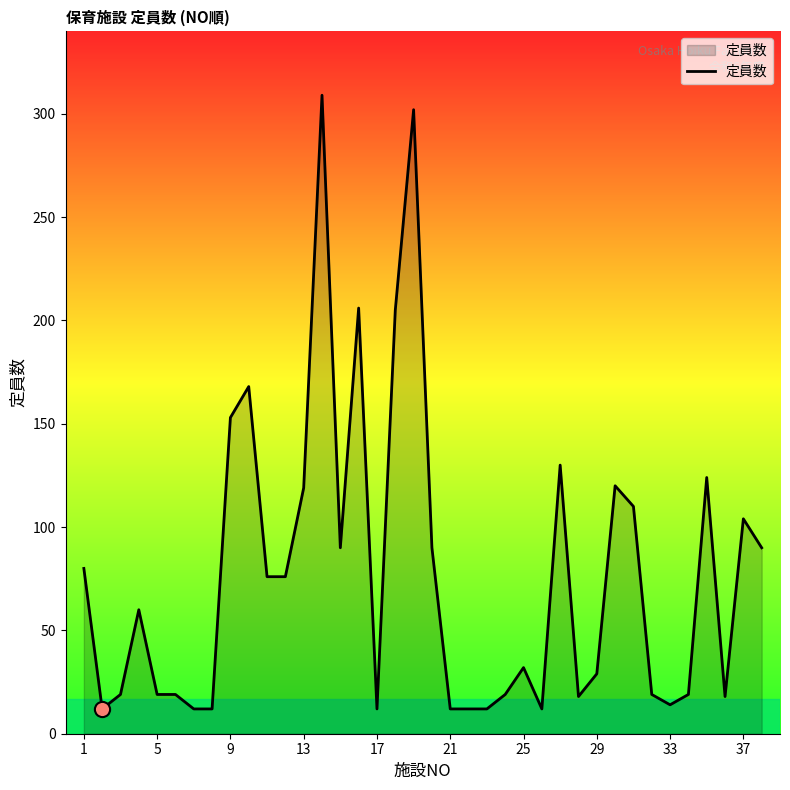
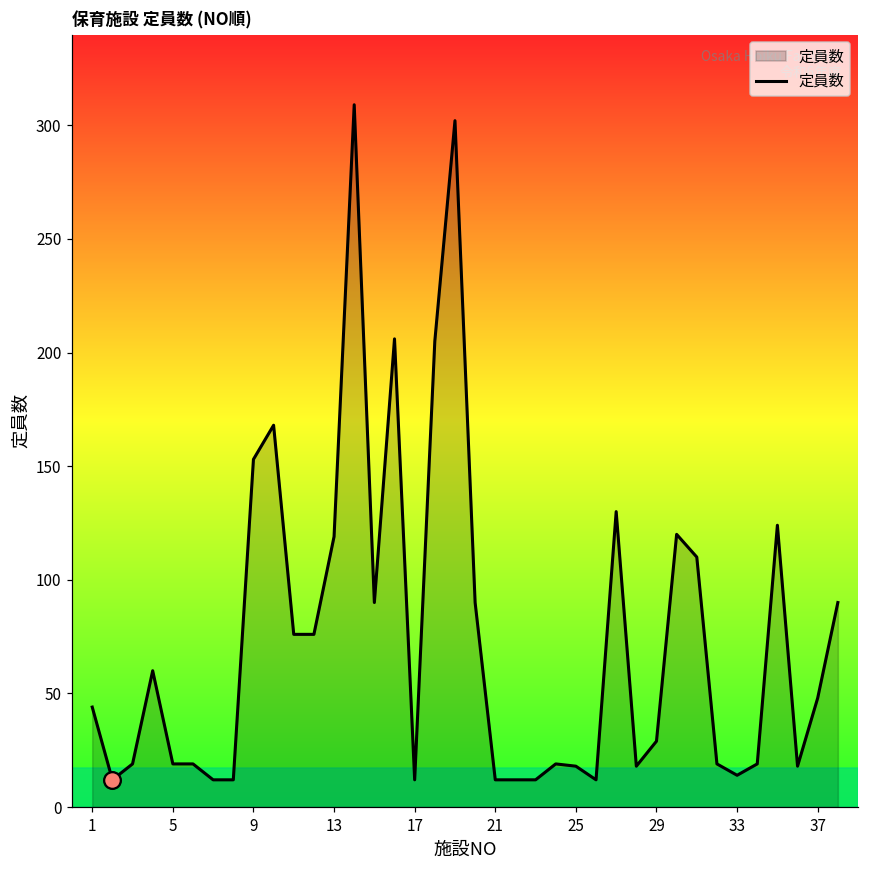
  {
    "定員数": {
-     "1": 80,
+     "1": 44,
      "5": 19,
      "9": 153,
      "13": 119,
-     "25": 32,
+     "25": 18,
      "29": 29,
-     "37": 104
+     "37": 48
    }
  }
